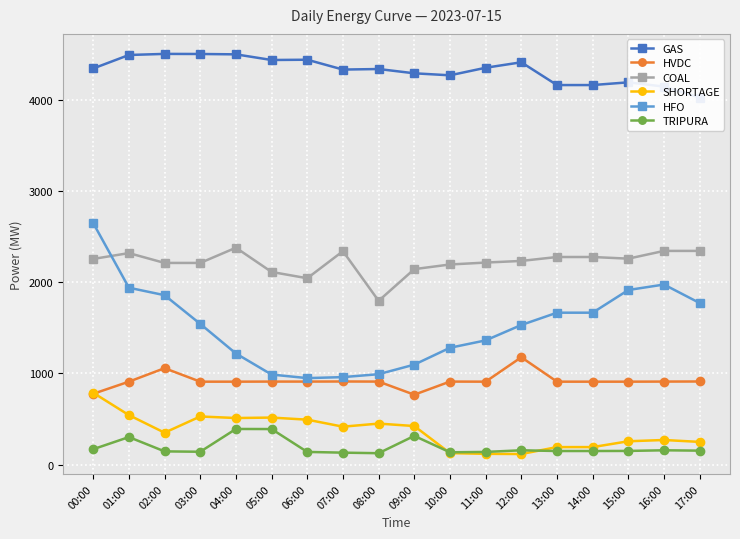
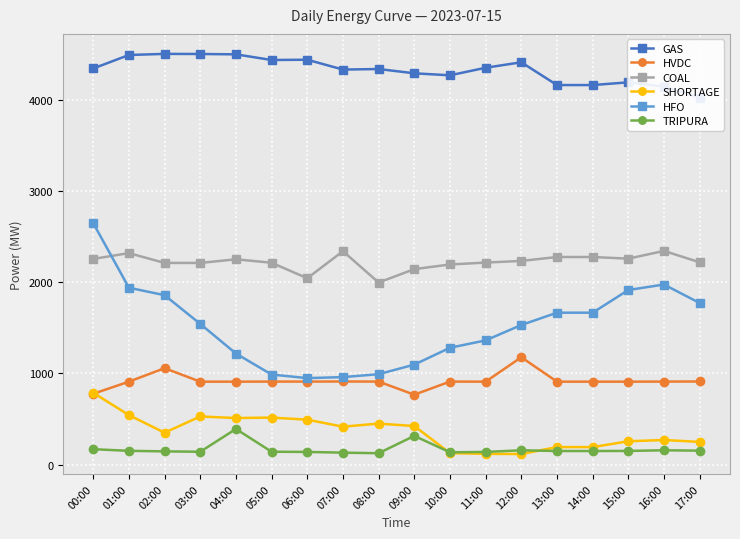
  {
    "HVDC": {
      "01:00": 900,
      "02:00": 1100,
      "03:00": 900,
      "04:00": 900,
      "05:00": 900,
      "06:00": 900,
      "07:00": 900,
      "08:00": 900,
      "09:00": 800,
      "10:00": 900,
      "11:00": 900,
      "12:00": 1200,
      "13:00": 900,
      "14:00": 900,
      "15:00": 900,
      "16:00": 900,
      "17:00": 900
    },
    "COAL": {
      "00:00": 2300,
      "01:00": 2300,
      "02:00": 2200,
      "03:00": 2200,
-     "04:00": 2400,
-     "05:00": 2100,
+     "04:00": 2300,
+     "05:00": 2200,
      "06:00": 2000,
      "07:00": 2300,
-     "08:00": 1800,
+     "08:00": 2000,
      "09:00": 2100,
      "10:00": 2200,
      "11:00": 2200,
      "12:00": 2200,
      "13:00": 2300,
      "14:00": 2300,
      "15:00": 2300,
      "16:00": 2300,
-     "17:00": 2300
+     "17:00": 2200
    },
    "SHORTAGE": {
      "01:00": 500,
      "02:00": 300,
      "03:00": 500,
      "04:00": 500,
      "05:00": 500,
      "06:00": 500,
      "07:00": 400,
      "08:00": 400,
      "09:00": 400,
      "12:00": 100,
      "13:00": 200,
      "14:00": 200,
      "15:00": 300,
      "16:00": 300,
      "17:00": 200
    },
    "TRIPURA": {
      "00:00": 200,
-     "01:00": 300,
+     "01:00": 200,
      "02:00": 100,
      "03:00": 100,
      "04:00": 400,
-     "05:00": 400,
+     "05:00": 100,
      "06:00": 100,
      "07:00": 100,
      "08:00": 100,
      "09:00": 300,
      "12:00": 200,
      "13:00": 100,
      "14:00": 100,
      "15:00": 100,
      "16:00": 200,
      "17:00": 200
    }
  }
